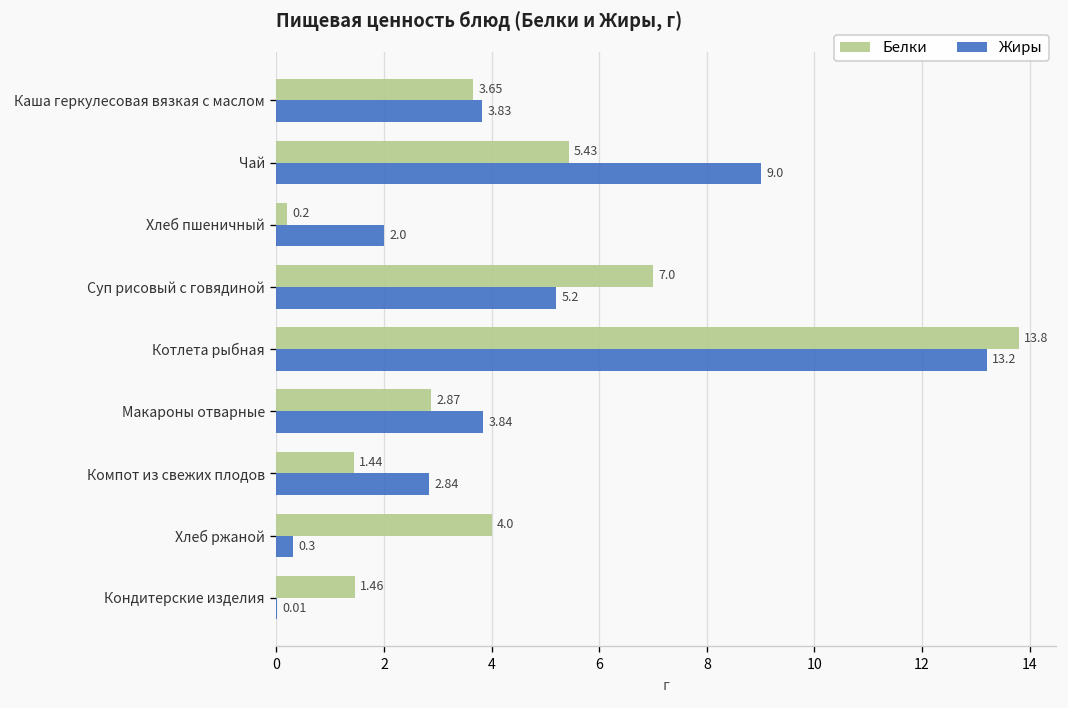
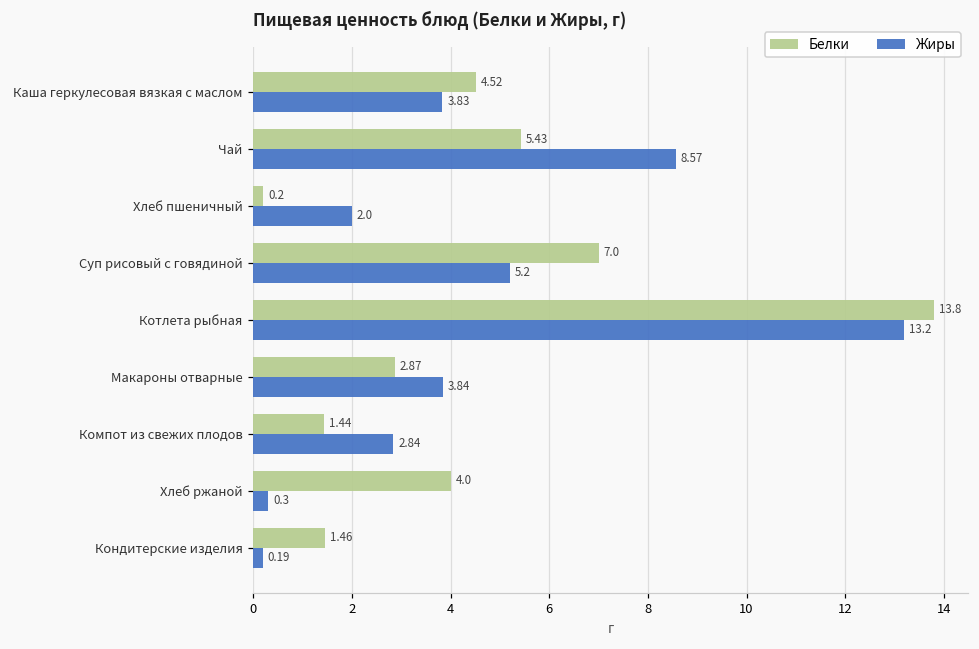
  {
    "Белки": {
-     "Каша геркулесовая вязкая с маслом": 3.65,
+     "Каша геркулесовая вязкая с маслом": 4.52,
      "Чай": 5.43,
      "Хлеб пшеничный": 0.2,
      "Суп рисовый с говядиной": 7.0,
      "Котлета рыбная": 13.8,
      "Макароны отварные": 2.87,
      "Компот из свежих плодов": 1.44,
      "Хлеб ржаной": 4.0,
      "Кондитерские изделия": 1.46
    },
    "Жиры": {
      "Каша геркулесовая вязкая с маслом": 3.83,
-     "Чай": 9.0,
+     "Чай": 8.57,
      "Хлеб пшеничный": 2.0,
      "Суп рисовый с говядиной": 5.2,
      "Котлета рыбная": 13.2,
      "Макароны отварные": 3.84,
      "Компот из свежих плодов": 2.84,
      "Хлеб ржаной": 0.3,
-     "Кондитерские изделия": 0.01
+     "Кондитерские изделия": 0.19
    }
  }
